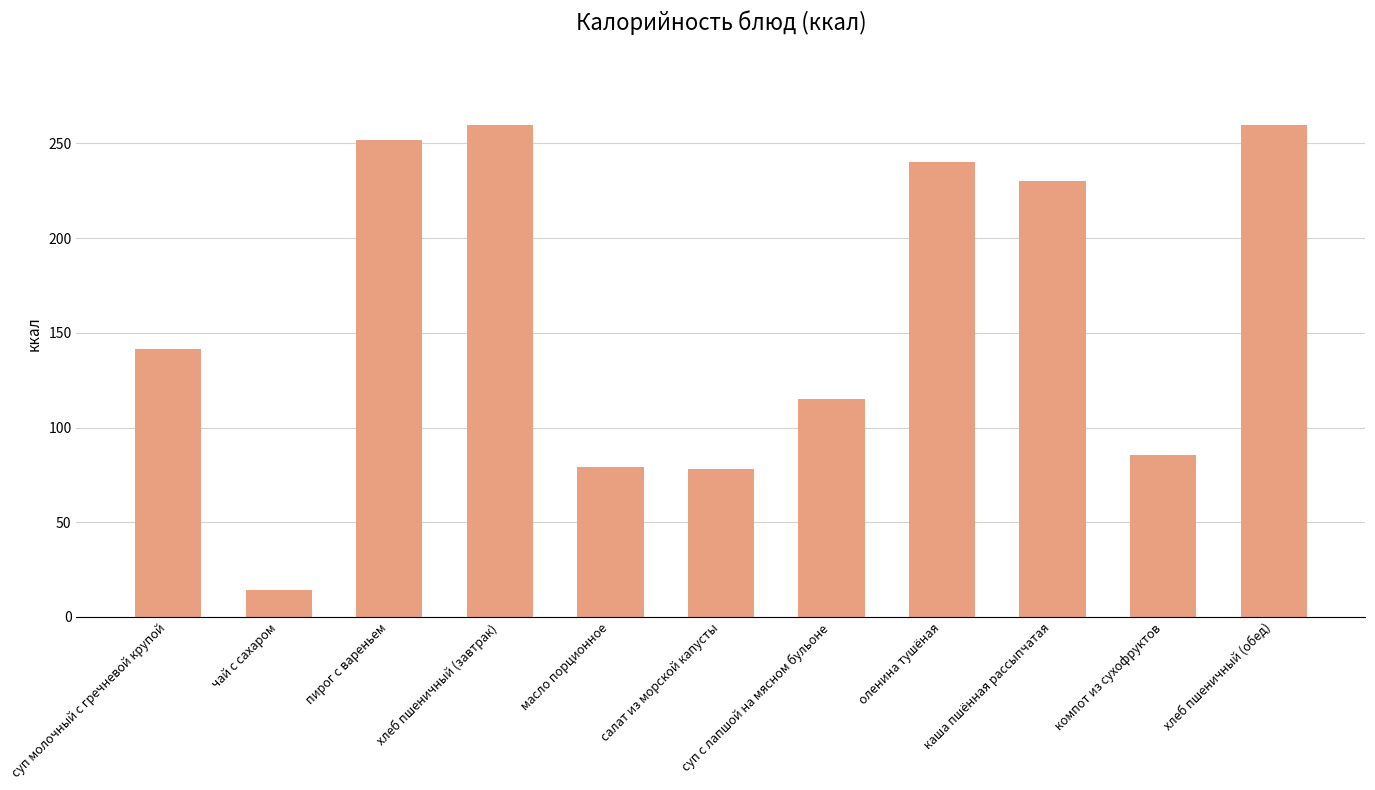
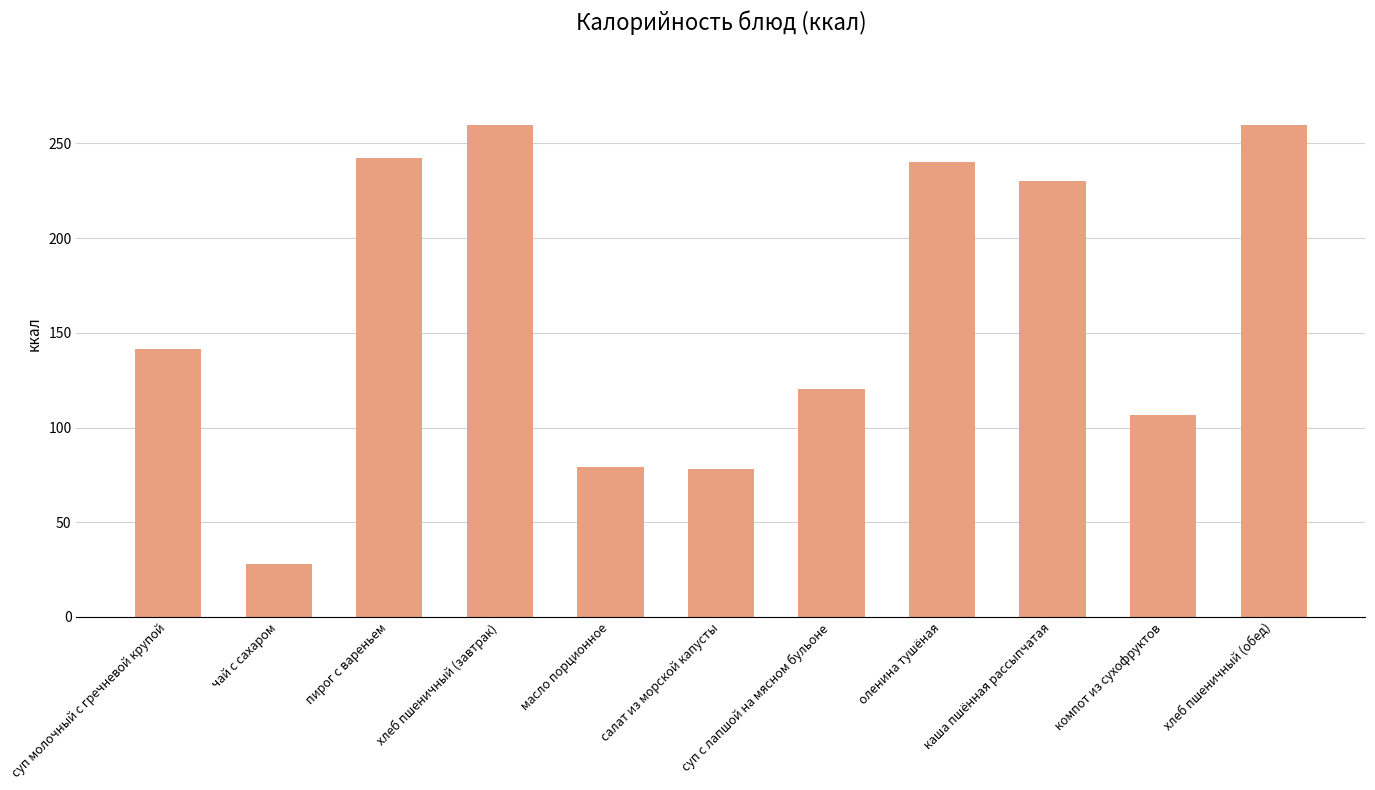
  {
    "суп молочный с гречневой крупой": 142,
-   "чай с сахаром": 14,
-   "пирог с вареньем": 252,
+   "чай с сахаром": 28,
+   "пирог с вареньем": 243,
    "хлеб пшеничный (завтрак)": 260,
    "масло порционное": 79,
    "салат из морской капусты": 78,
-   "суп с лапшой на мясном бульоне": 115,
+   "суп с лапшой на мясном бульоне": 120,
    "оленина тушёная": 240,
    "каша пшённая рассыпчатая": 230,
-   "компот из сухофруктов": 85,
+   "компот из сухофруктов": 107,
    "хлеб пшеничный (обед)": 260
  }
